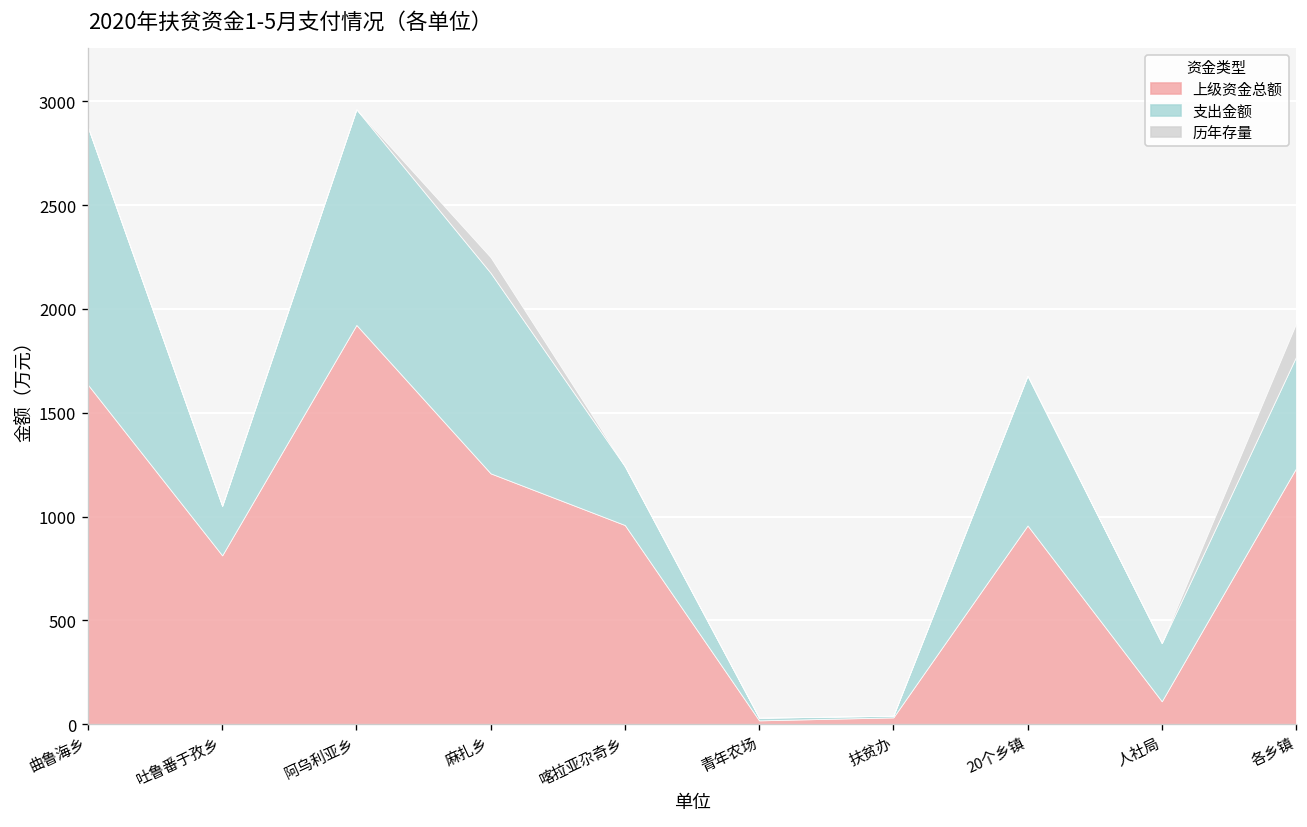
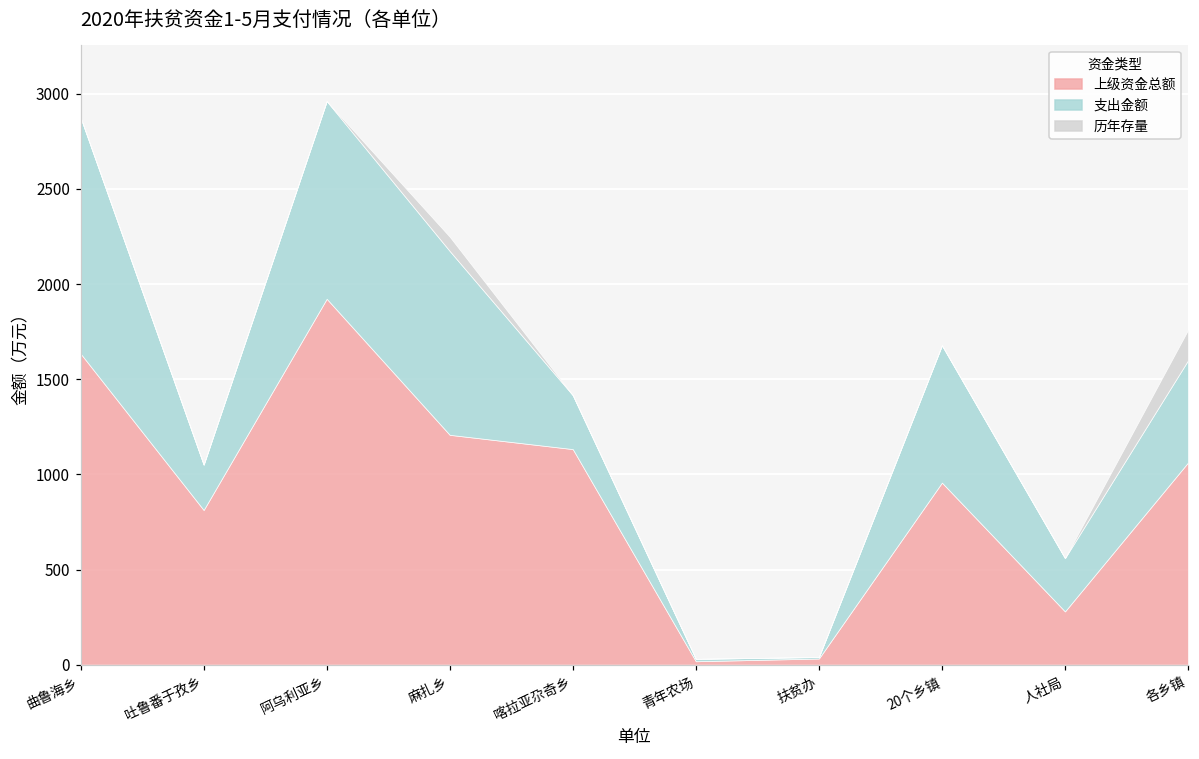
  {
    "上级资金总额": {
      "曲鲁海乡": 1640,
      "吐鲁番于孜乡": 810,
      "阿乌利亚乡": 1920,
      "麻扎乡": 1210,
-     "喀拉亚尕奇乡": 960,
+     "喀拉亚尕奇乡": 1130,
      "20个乡镇": 960,
-     "人社局": 110,
-     "各乡镇": 1230
+     "人社局": 280,
+     "各乡镇": 1060
    }
  }
